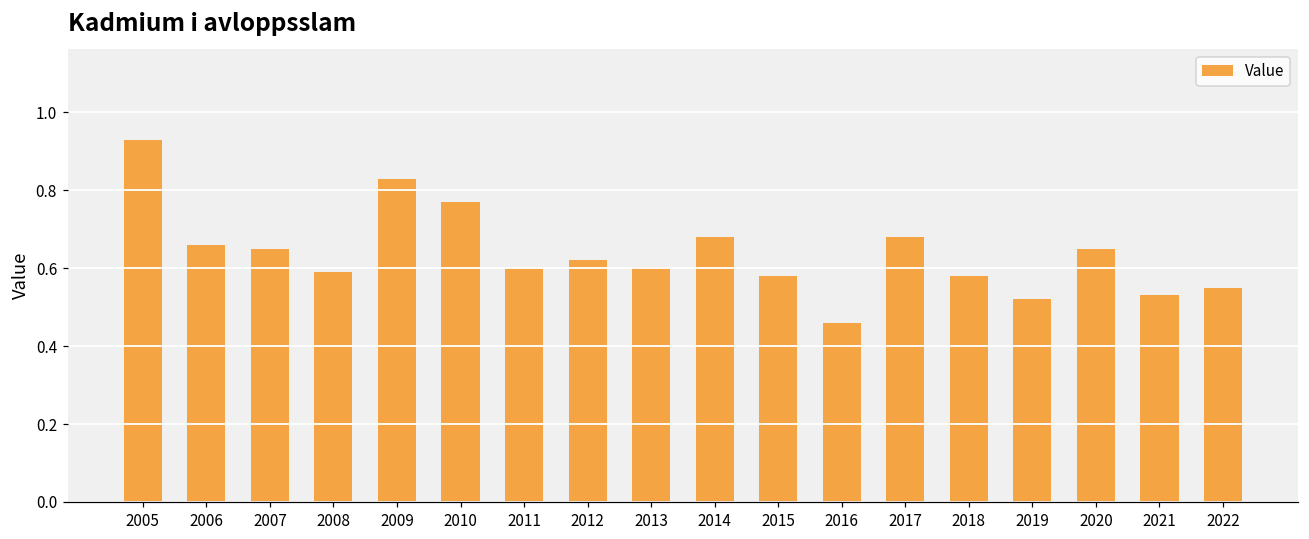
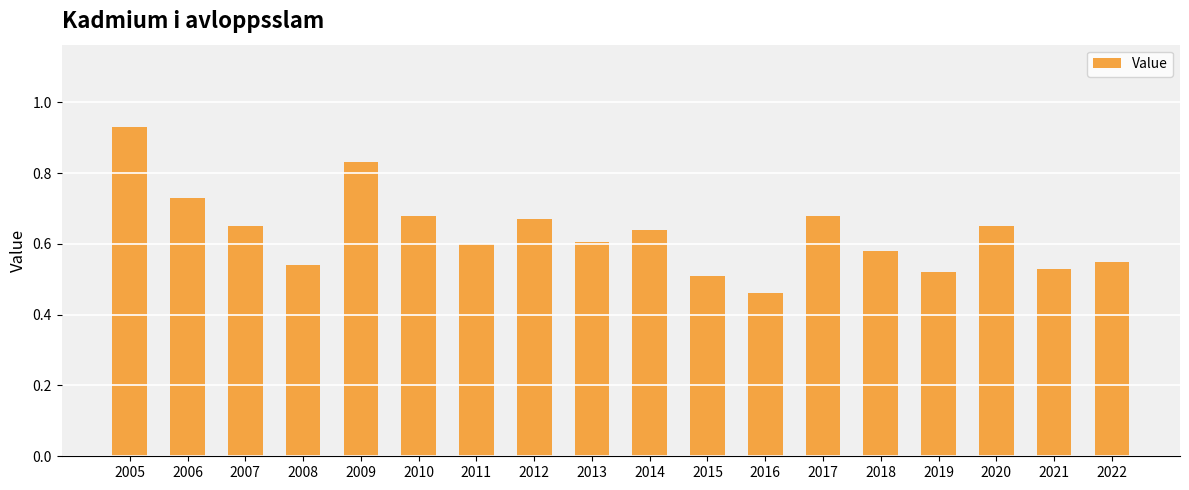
  {
    "2005": 0.93,
-   "2006": 0.66,
+   "2006": 0.73,
    "2007": 0.65,
-   "2008": 0.59,
+   "2008": 0.54,
    "2009": 0.83,
-   "2010": 0.77,
+   "2010": 0.68,
    "2011": 0.60,
-   "2012": 0.62,
+   "2012": 0.67,
    "2013": 0.60,
-   "2014": 0.68,
-   "2015": 0.58,
+   "2014": 0.64,
+   "2015": 0.51,
    "2016": 0.46,
    "2017": 0.68,
    "2018": 0.58,
    "2019": 0.52,
    "2020": 0.65,
    "2021": 0.53,
    "2022": 0.55
  }
